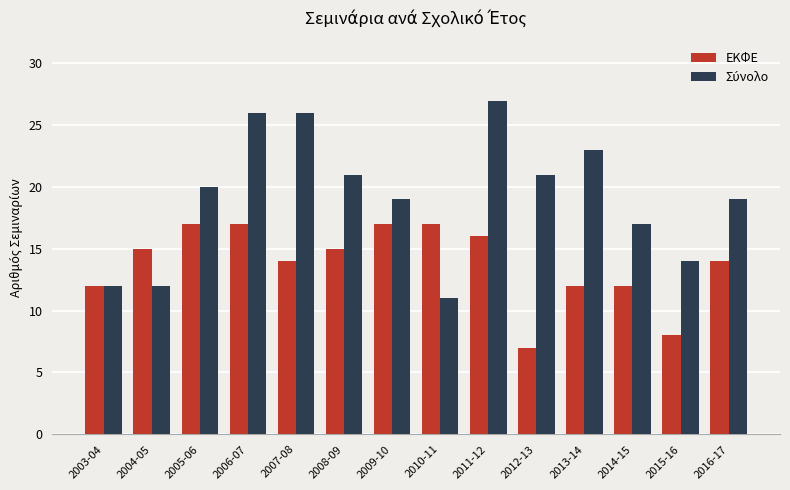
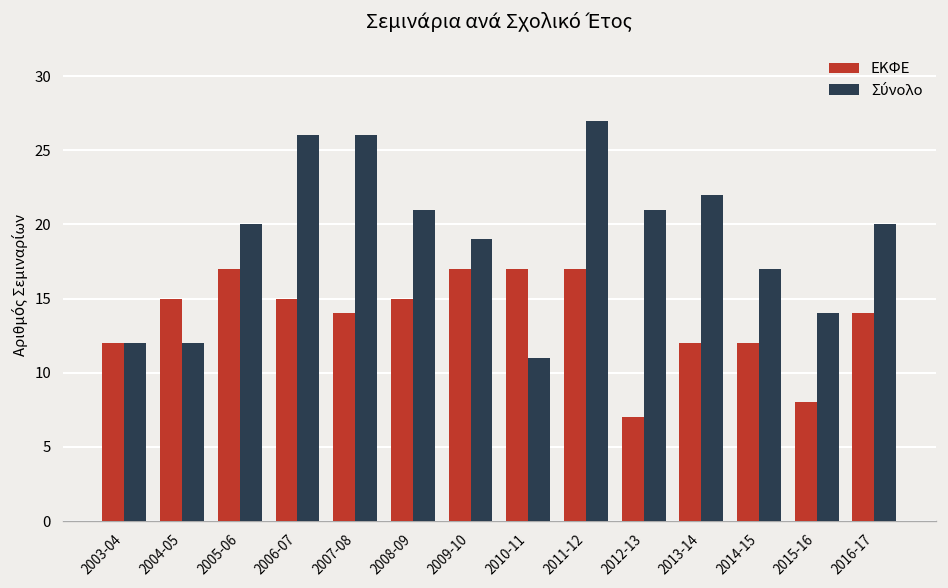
  {
    "ΕΚΦΕ": {
      "2003-04": 12,
      "2004-05": 15,
      "2005-06": 17,
-     "2006-07": 17,
+     "2006-07": 15,
      "2007-08": 14,
      "2008-09": 15,
      "2009-10": 17,
      "2010-11": 17,
-     "2011-12": 16,
+     "2011-12": 17,
      "2012-13": 7,
      "2013-14": 12,
      "2014-15": 12,
      "2015-16": 8,
      "2016-17": 14
    },
    "Σύνολο": {
      "2003-04": 12,
      "2004-05": 12,
      "2005-06": 20,
      "2006-07": 26,
      "2007-08": 26,
      "2008-09": 21,
      "2009-10": 19,
      "2010-11": 11,
      "2011-12": 27,
      "2012-13": 21,
-     "2013-14": 23,
+     "2013-14": 22,
      "2014-15": 17,
      "2015-16": 14,
-     "2016-17": 19
+     "2016-17": 20
    }
  }
